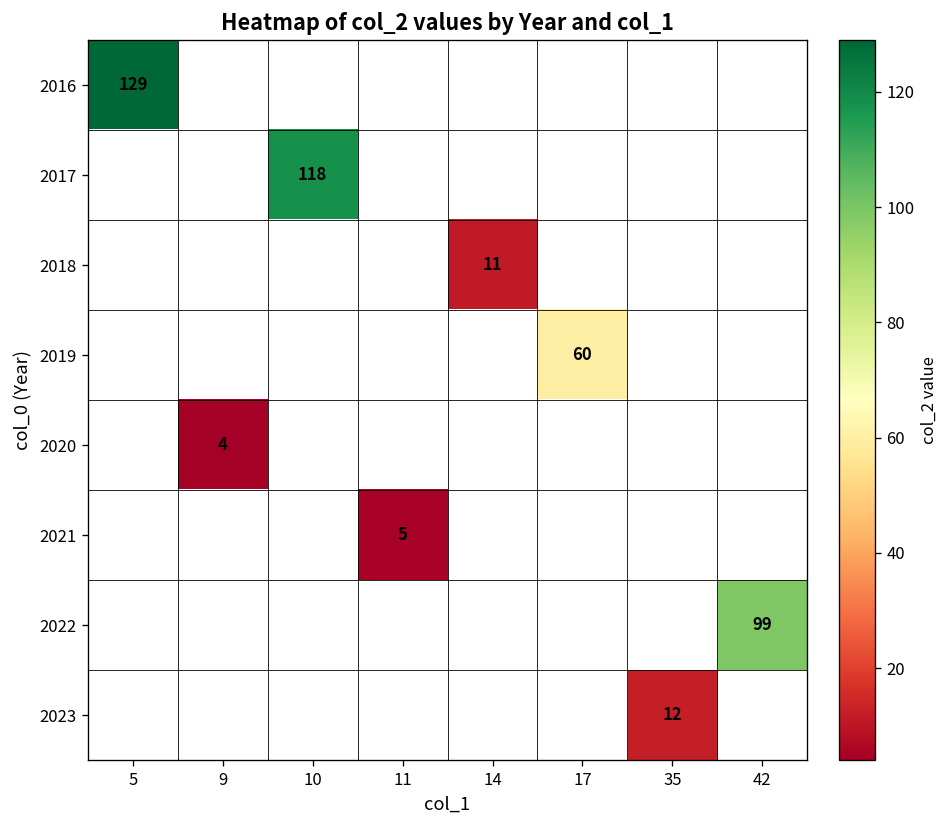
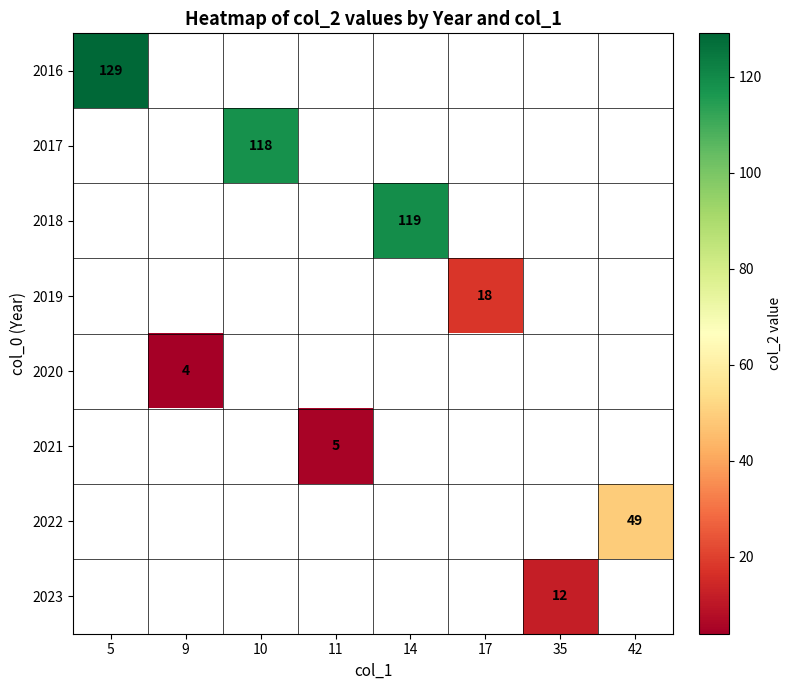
  {
    "2016": {
      "5": 129
    },
    "2017": {
      "10": 118
    },
    "2018": {
-     "14": 11
+     "14": 119
    },
    "2019": {
-     "17": 60
+     "17": 18
    },
    "2020": {
      "9": 4
    },
    "2021": {
      "11": 5
    },
    "2022": {
-     "42": 99
+     "42": 49
    },
    "2023": {
      "35": 12
    }
  }
